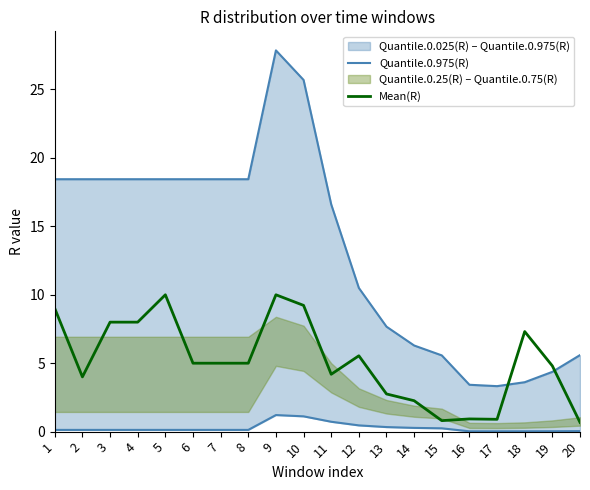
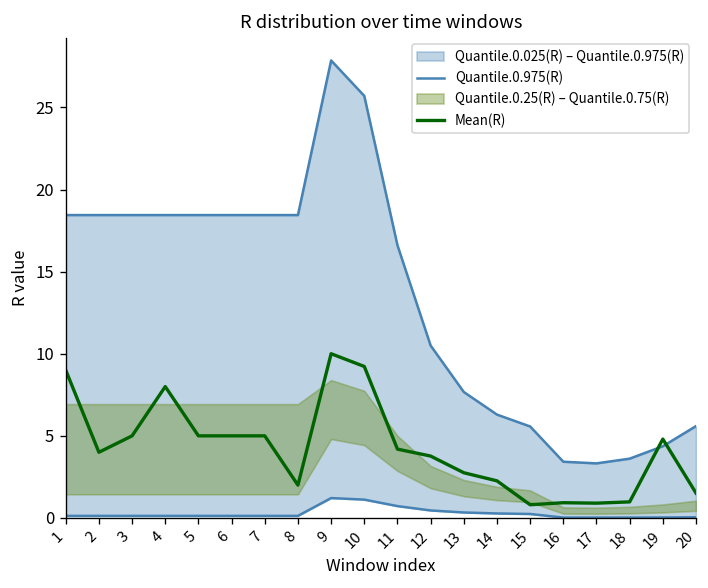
  {
    "Mean(R)": {
      "1": 9.0,
      "2": 4.0,
-     "3": 8,
+     "3": 5,
      "4": 8.0,
-     "5": 10,
+     "5": 5,
      "6": 5.0,
      "7": 5.0,
-     "8": 5,
+     "8": 2,
      "9": 10.0,
      "10": 9.2,
      "11": 4.2,
-     "12": 5.5,
+     "12": 3.8,
      "13": 2.8,
      "14": 2.3,
      "15": 0.8,
      "16": 0.9,
      "17": 0.9,
-     "18": 7.3,
+     "18": 1.0,
      "19": 4.8,
-     "20": 0.7
+     "20": 1.5
    }
  }
